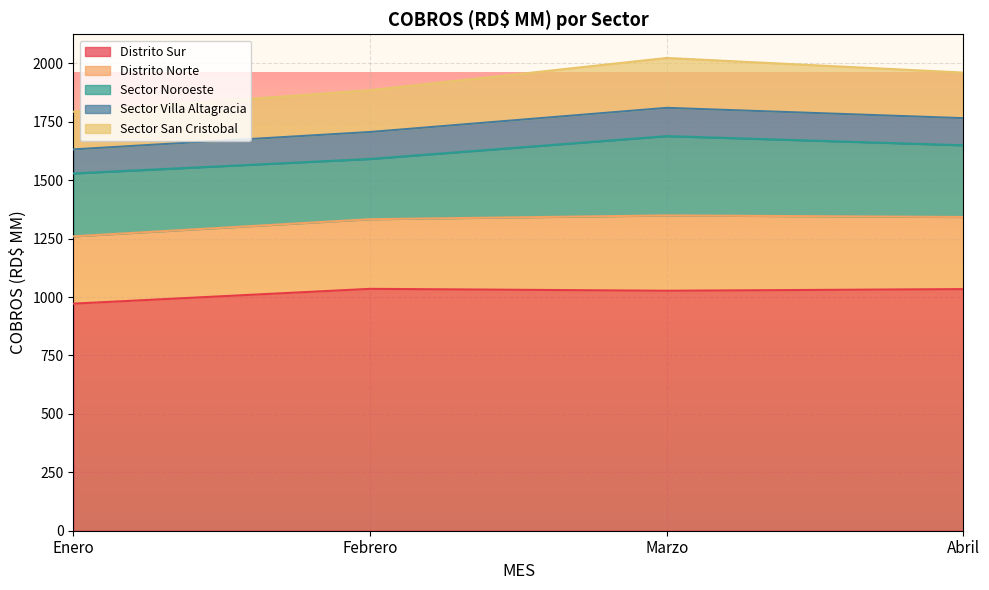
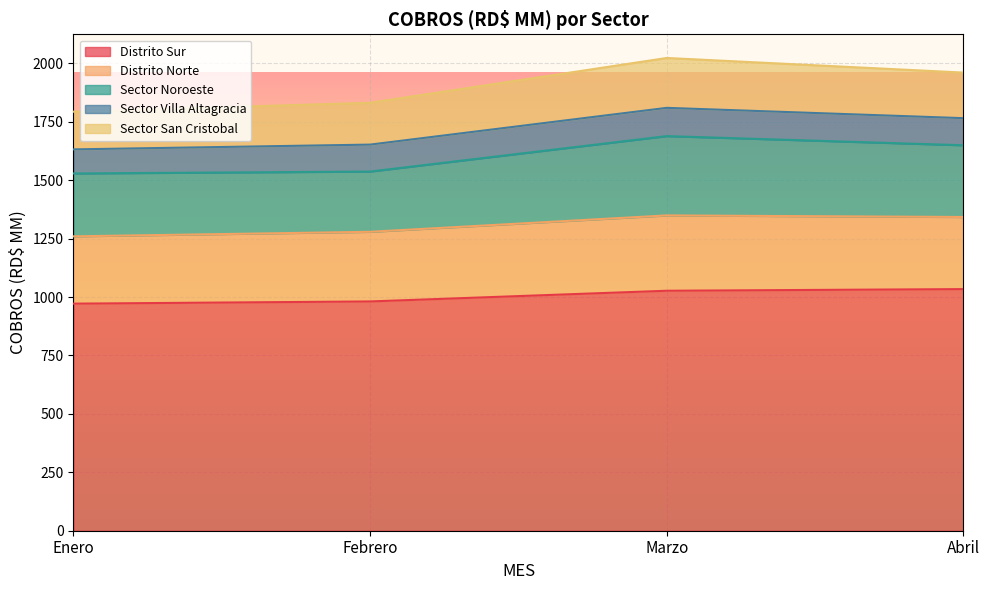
  {
    "Distrito Sur": {
      "Enero": 970,
-     "Febrero": 1030,
+     "Febrero": 980,
      "Marzo": 1030,
      "Abril": 1030
    }
  }
